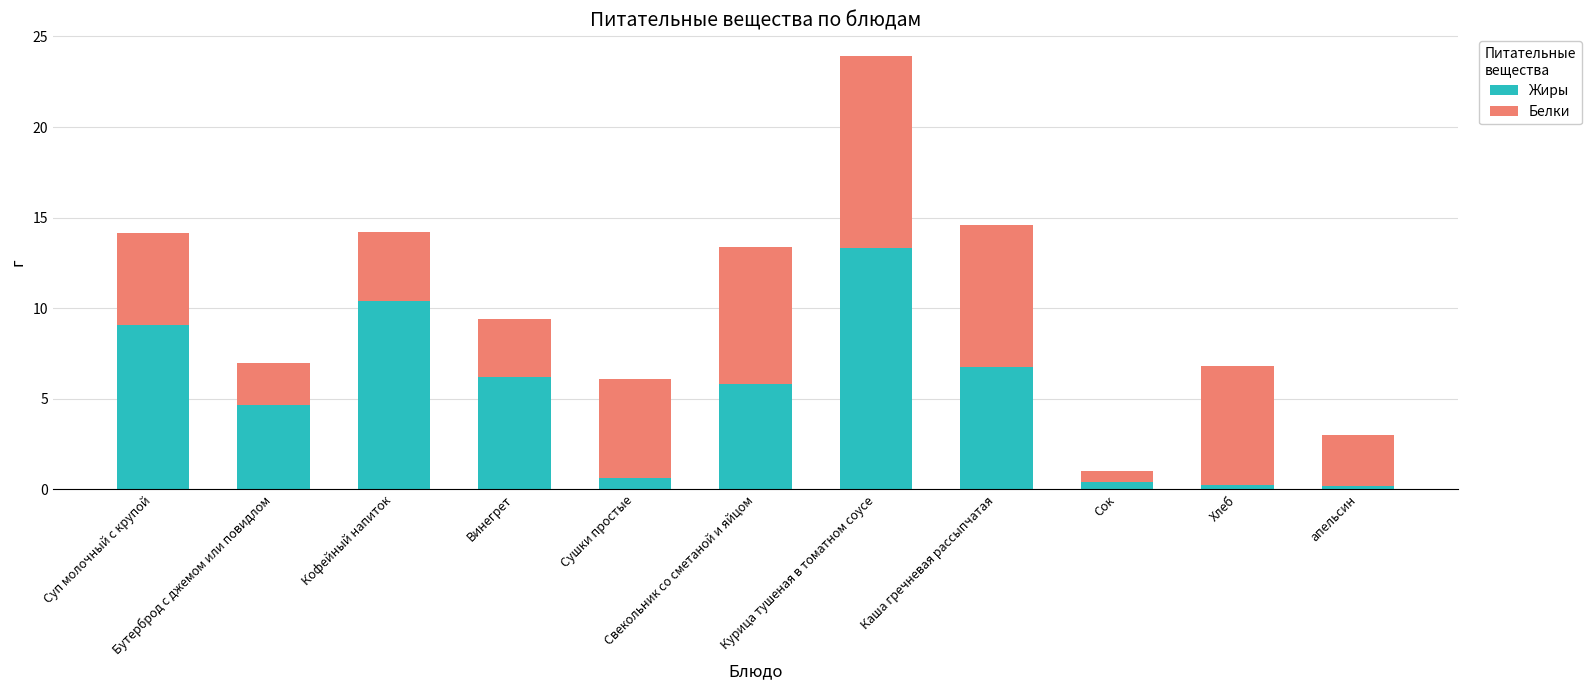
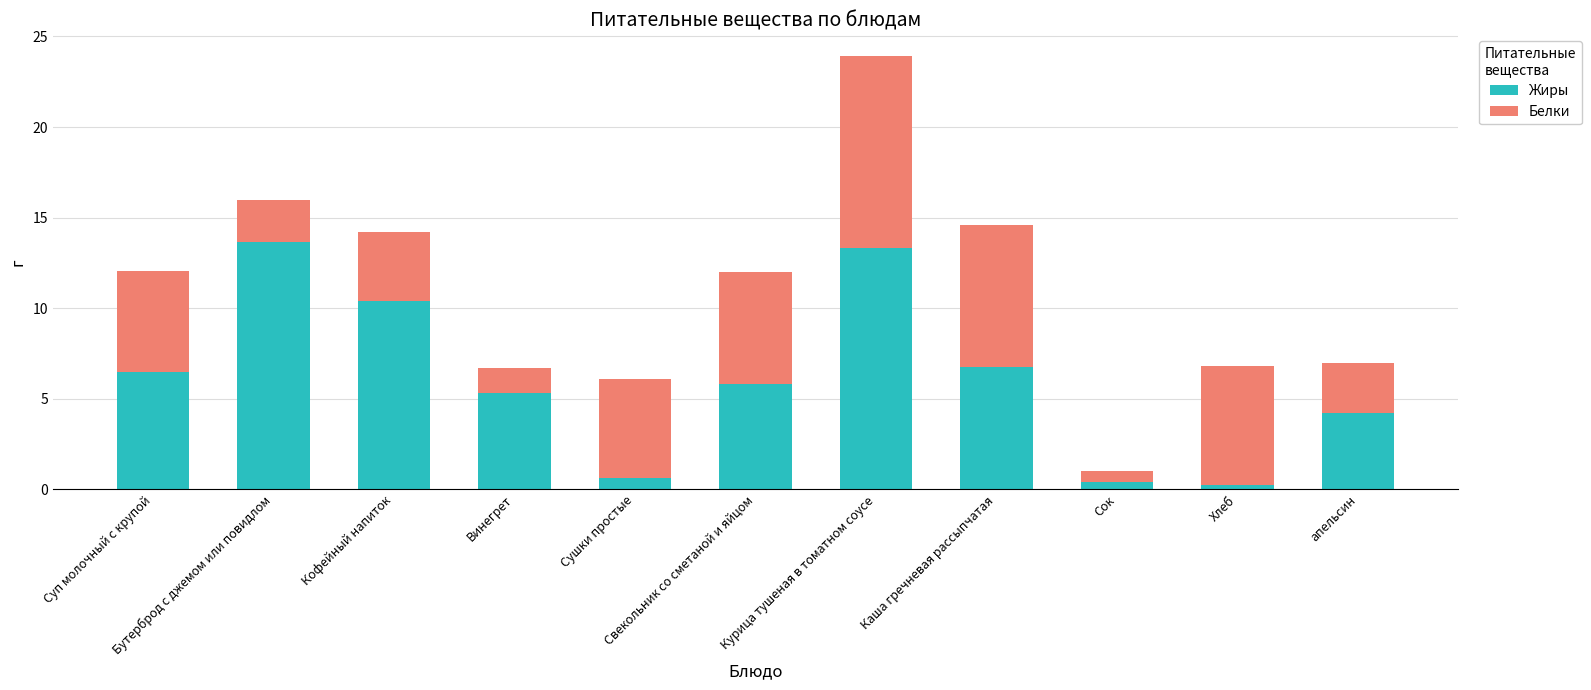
  {
    "Жиры": {
-     "Суп молочный с крупой": 9.1,
-     "Бутерброд с джемом или повидлом": 4.6,
+     "Суп молочный с крупой": 6.5,
+     "Бутерброд с джемом или повидлом": 13.6,
      "Кофейный напиток": 10.4,
-     "Винегрет": 6.2,
+     "Винегрет": 5.3,
      "Сушки простые": 0.7,
      "Свекольник со сметаной и яйцом": 5.8,
      "Курица тушеная в томатном соусе": 13.3,
      "Каша гречневая рассыпчатая": 6.8,
      "Сок": 0.4,
      "Хлеб": 0.2,
-     "апельсин": 0.2
+     "апельсин": 4.2
    },
    "Белки": {
-     "Суп молочный с крупой": 5.1,
+     "Суп молочный с крупой": 5.6,
      "Бутерброд с джемом или повидлом": 2.3,
      "Кофейный напиток": 3.8,
-     "Винегрет": 3.2,
+     "Винегрет": 1.4,
      "Сушки простые": 5.4,
-     "Свекольник со сметаной и яйцом": 7.6,
+     "Свекольник со сметаной и яйцом": 6.2,
      "Курица тушеная в томатном соусе": 10.6,
      "Каша гречневая рассыпчатая": 7.8,
      "Сок": 0.6,
      "Хлеб": 6.6,
      "апельсин": 2.8
    }
  }
